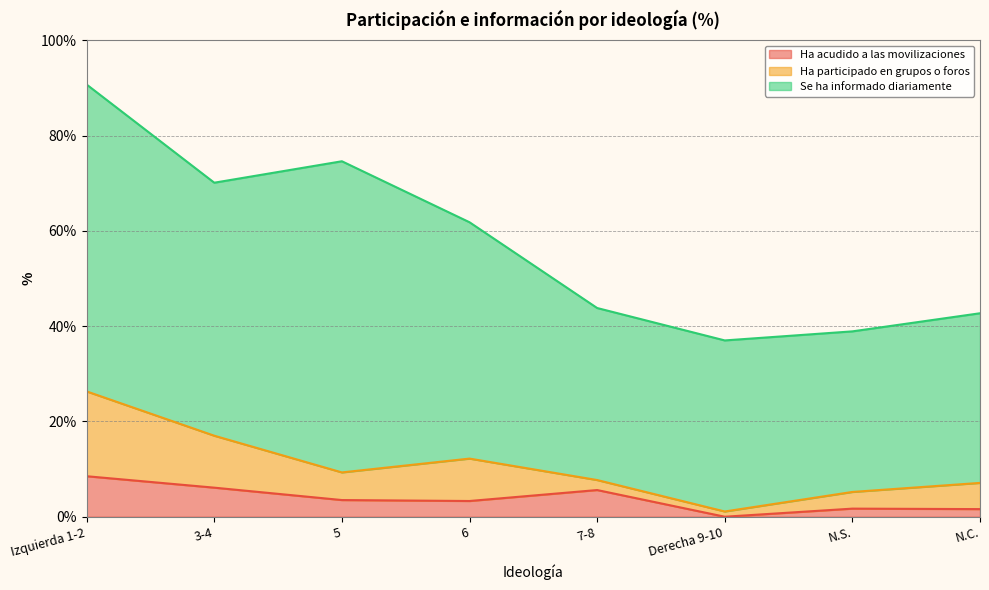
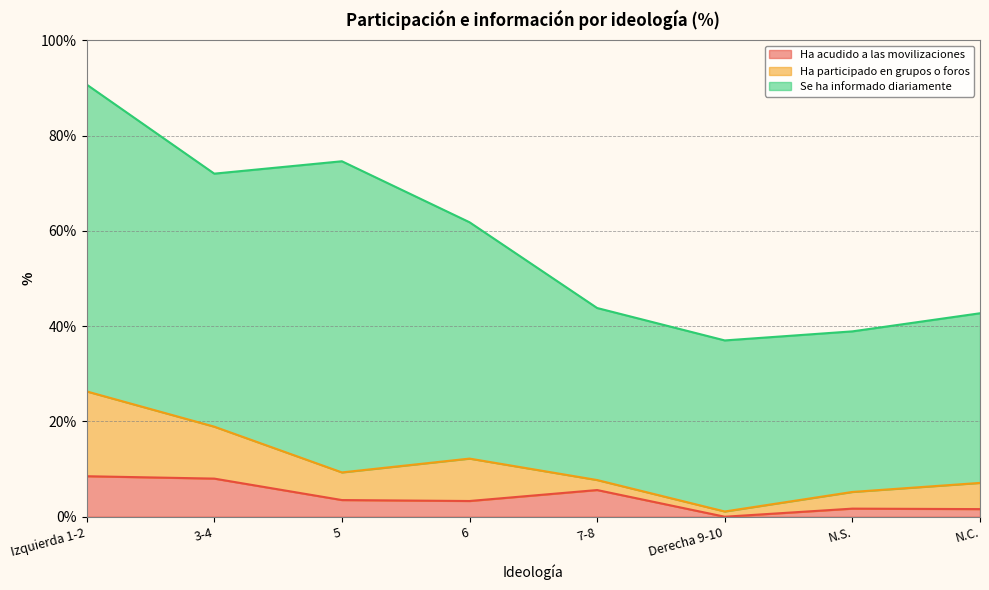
  {
    "Ha acudido a las movilizaciones": {
      "Izquierda 1-2": "9%",
-     "3-4": "6%",
+     "3-4": "8%",
      "5": "4%",
      "6": "3%",
      "7-8": "6%",
      "Derecha 9-10": "0%",
      "N.S.": "2%",
      "N.C.": "2%"
    },
    "Ha participado en grupos o foros": {
      "Izquierda 1-2": "18%",
      "3-4": "11%",
      "5": "6%",
      "6": "9%",
      "7-8": "2%",
      "Derecha 9-10": "1%",
      "N.S.": "4%",
      "N.C.": "6%"
    },
    "Se ha informado diariamente": {
      "Izquierda 1-2": "64%",
      "3-4": "53%",
      "5": "65%",
      "6": "50%",
      "7-8": "36%",
      "Derecha 9-10": "36%",
      "N.S.": "34%",
      "N.C.": "36%"
    }
  }
